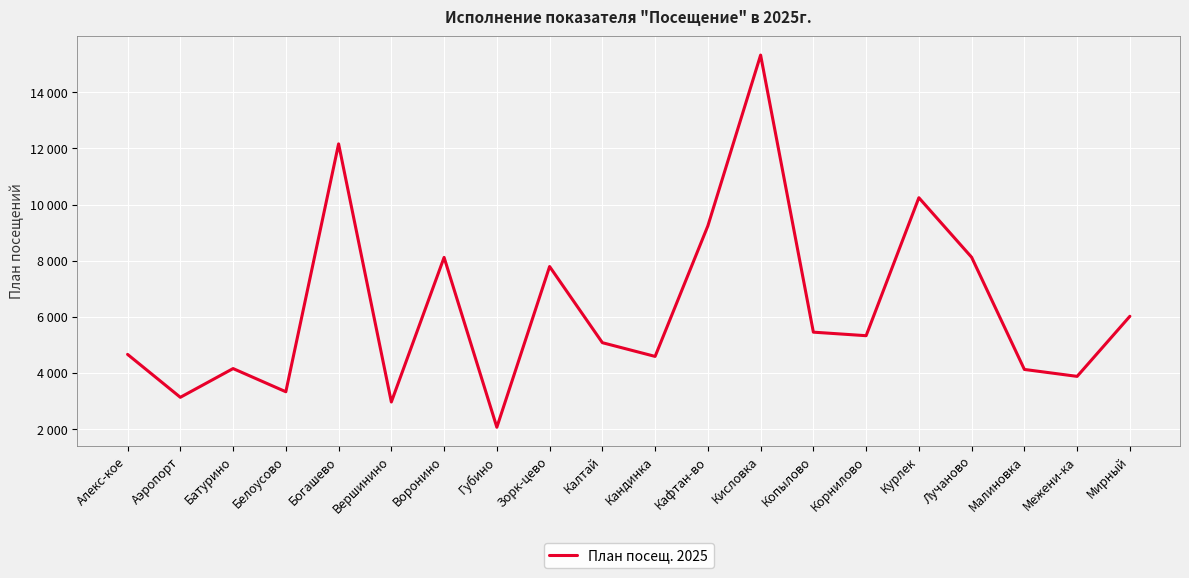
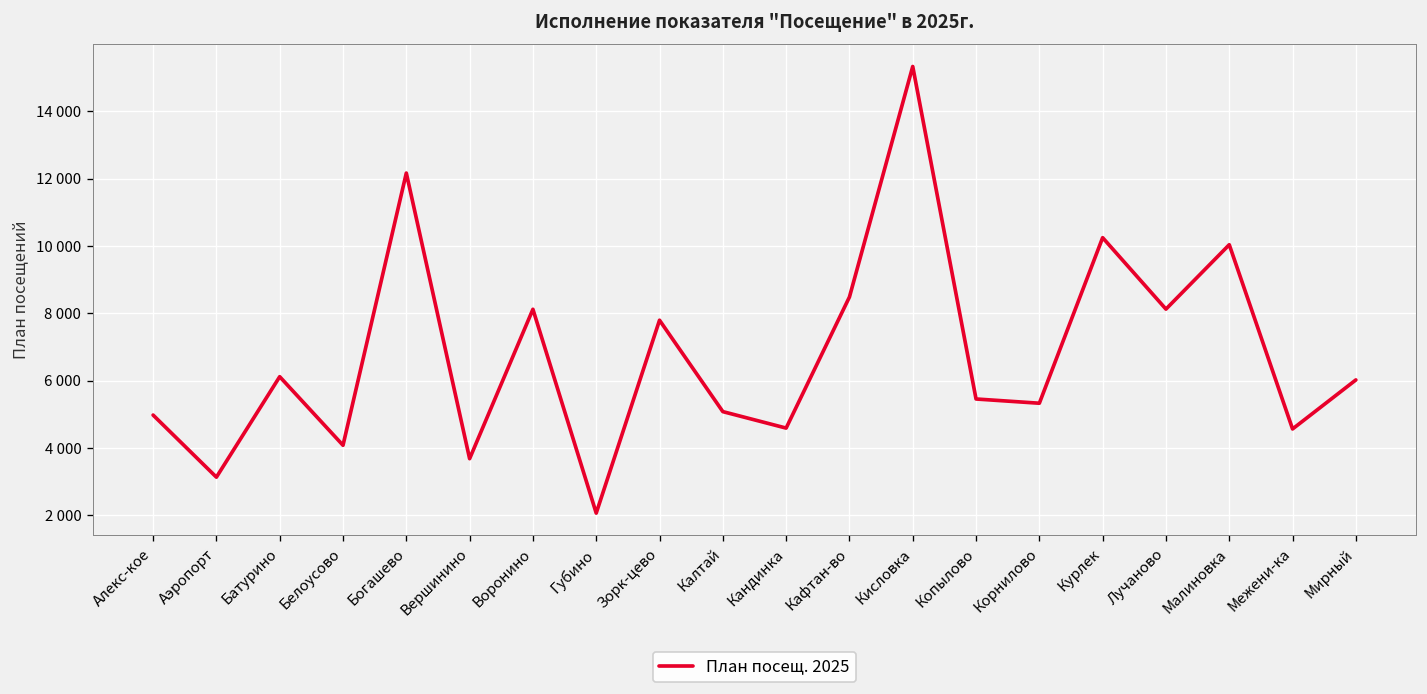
  {
-   "Алекс-кое": 4700,
+   "Алекс-кое": 5000,
    "Аэропорт": 3100,
-   "Батурино": 4200,
-   "Белоусово": 3300,
+   "Батурино": 6100,
+   "Белоусово": 4100,
    "Богашево": 12200,
-   "Вершинино": 3000,
+   "Вершинино": 3700,
    "Воронино": 8100,
    "Губино": 2100,
    "Зорк-цево": 7800,
    "Калтай": 5100,
    "Кандинка": 4600,
-   "Кафтан-во": 9200,
+   "Кафтан-во": 8500,
    "Кисловка": 15300,
    "Копылово": 5500,
    "Корнилово": 5300,
    "Курлек": 10200,
    "Лучаново": 8100,
-   "Малиновка": 4100,
-   "Межени-ка": 3900,
+   "Малиновка": 10000,
+   "Межени-ка": 4600,
    "Мирный": 6000
  }
